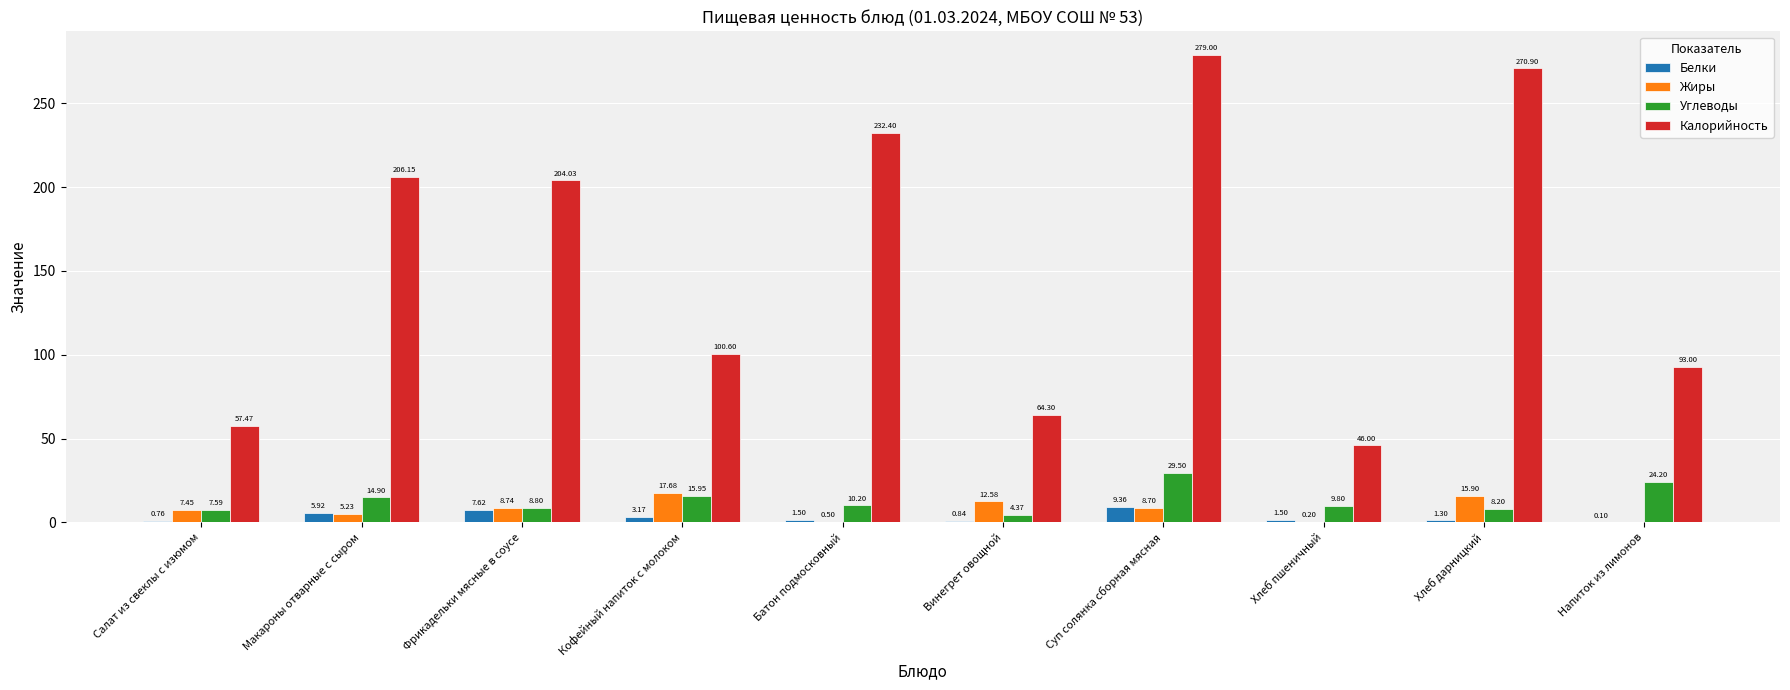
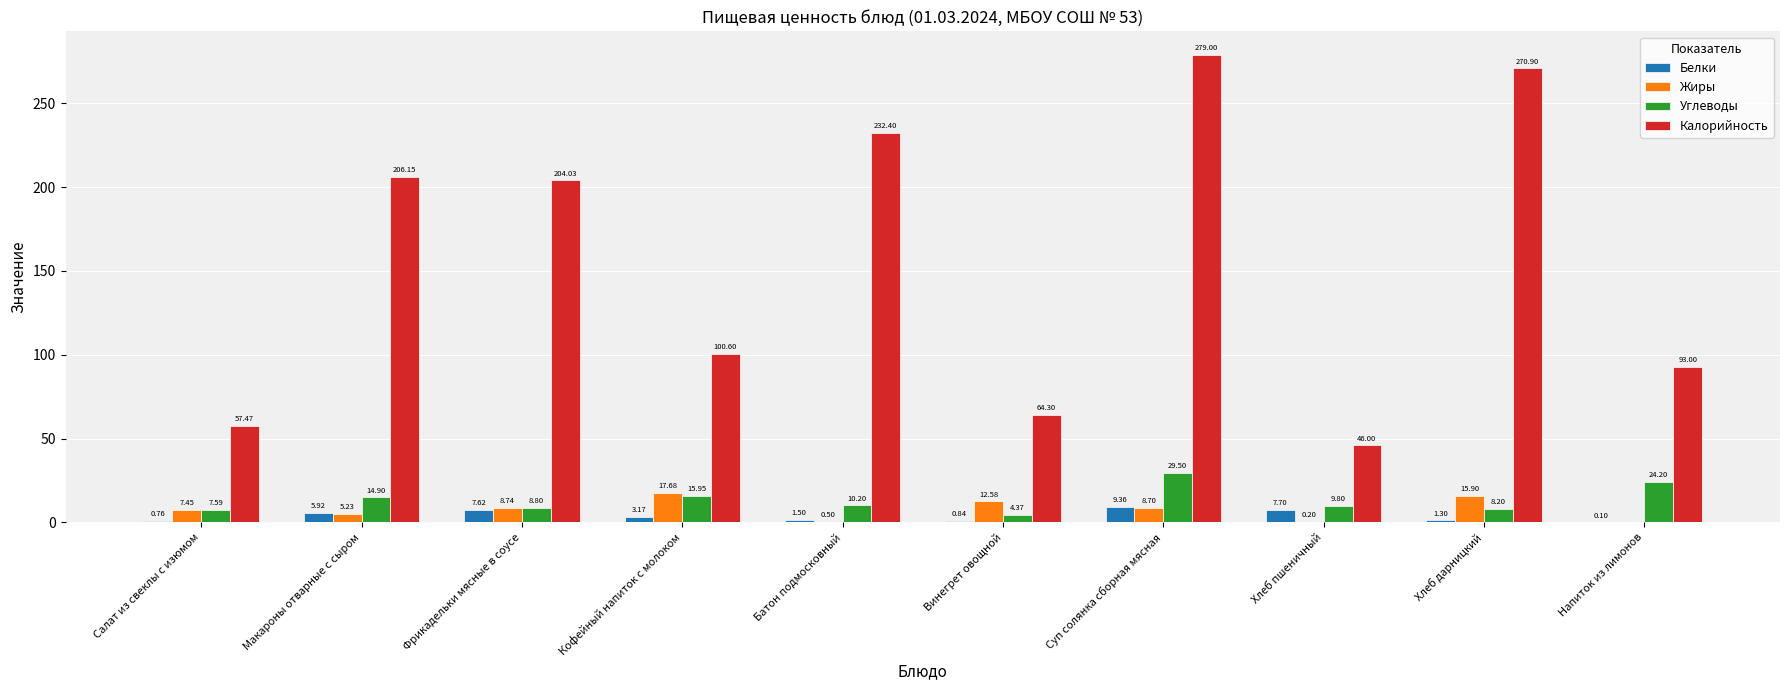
  {
    "Белки": {
      "Салат из свеклы с изюмом": 0.76,
      "Макароны отварные с сыром": 5.92,
      "Фрикадельки мясные в соусе": 7.62,
      "Кофейный напиток с молоком": 3.17,
      "Батон подмосковный": 1.50,
      "Винегрет овощной": 0.84,
      "Суп солянка сборная мясная": 9.36,
-     "Хлеб пшеничный": 1.50,
+     "Хлеб пшеничный": 7.70,
      "Хлеб дарницкий": 1.30,
      "Напиток из лимонов": 0.10
    },
    "Жиры": {
      "Салат из свеклы с изюмом": 7.45,
      "Макароны отварные с сыром": 5.23,
      "Фрикадельки мясные в соусе": 8.74,
      "Кофейный напиток с молоком": 17.68,
      "Батон подмосковный": 0.50,
      "Винегрет овощной": 12.58,
      "Суп солянка сборная мясная": 8.70,
      "Хлеб пшеничный": 0.20,
      "Хлеб дарницкий": 15.90
    },
    "Углеводы": {
      "Салат из свеклы с изюмом": 7.59,
      "Макароны отварные с сыром": 14.90,
      "Фрикадельки мясные в соусе": 8.80,
      "Кофейный напиток с молоком": 15.95,
      "Батон подмосковный": 10.20,
      "Винегрет овощной": 4.37,
      "Суп солянка сборная мясная": 29.50,
      "Хлеб пшеничный": 9.80,
      "Хлеб дарницкий": 8.20,
      "Напиток из лимонов": 24.20
    },
    "Калорийность": {
      "Салат из свеклы с изюмом": 57.47,
      "Макароны отварные с сыром": 206.15,
      "Фрикадельки мясные в соусе": 204.03,
      "Кофейный напиток с молоком": 100.60,
      "Батон подмосковный": 232.40,
      "Винегрет овощной": 64.30,
      "Суп солянка сборная мясная": 279.00,
      "Хлеб пшеничный": 46.00,
      "Хлеб дарницкий": 270.90,
      "Напиток из лимонов": 93.00
    }
  }
